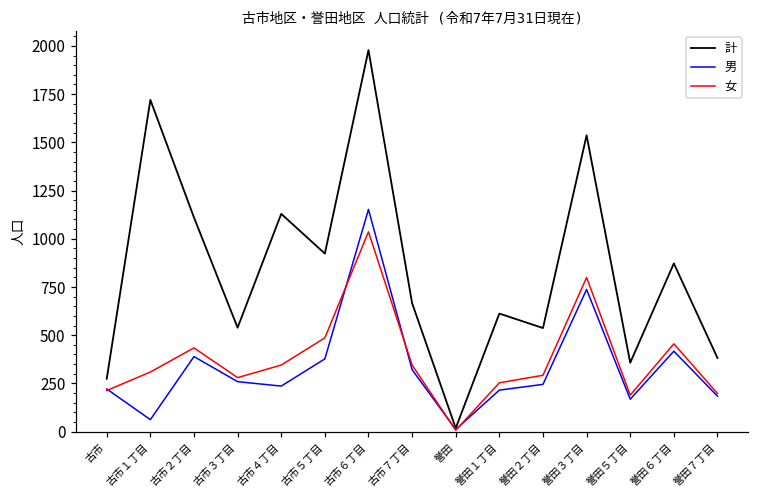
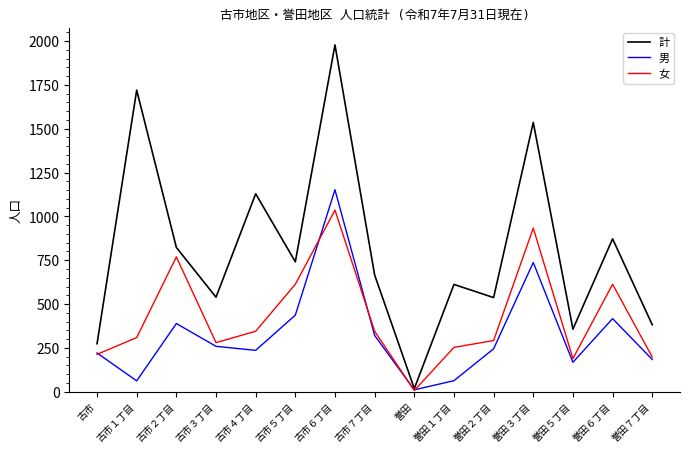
  {
    "計": {
      "古市": 270,
      "古市１丁目": 1720,
-     "古市２丁目": 1110,
+     "古市２丁目": 820,
      "古市３丁目": 540,
      "古市４丁目": 1130,
-     "古市５丁目": 920,
+     "古市５丁目": 740,
      "古市６丁目": 1980,
      "古市７丁目": 670,
      "誉田１丁目": 610,
      "誉田２丁目": 540,
      "誉田３丁目": 1540,
      "誉田５丁目": 360,
      "誉田６丁目": 870,
      "誉田７丁目": 380
    },
    "男": {
      "古市１丁目": 60,
      "古市２丁目": 390,
      "古市３丁目": 260,
      "古市４丁目": 240,
-     "古市５丁目": 380,
+     "古市５丁目": 440,
      "古市６丁目": 1150,
      "古市７丁目": 320,
-     "誉田１丁目": 220,
+     "誉田１丁目": 60,
      "誉田２丁目": 250,
      "誉田３丁目": 740,
      "誉田５丁目": 170,
      "誉田６丁目": 420
    },
    "女": {
      "古市１丁目": 310,
-     "古市２丁目": 430,
+     "古市２丁目": 770,
      "古市３丁目": 280,
      "古市４丁目": 350,
-     "古市５丁目": 490,
+     "古市５丁目": 610,
      "古市６丁目": 1040,
      "古市７丁目": 350,
      "誉田１丁目": 250,
      "誉田２丁目": 290,
-     "誉田３丁目": 800,
+     "誉田３丁目": 930,
      "誉田５丁目": 190,
-     "誉田６丁目": 460
+     "誉田６丁目": 610
    }
  }
